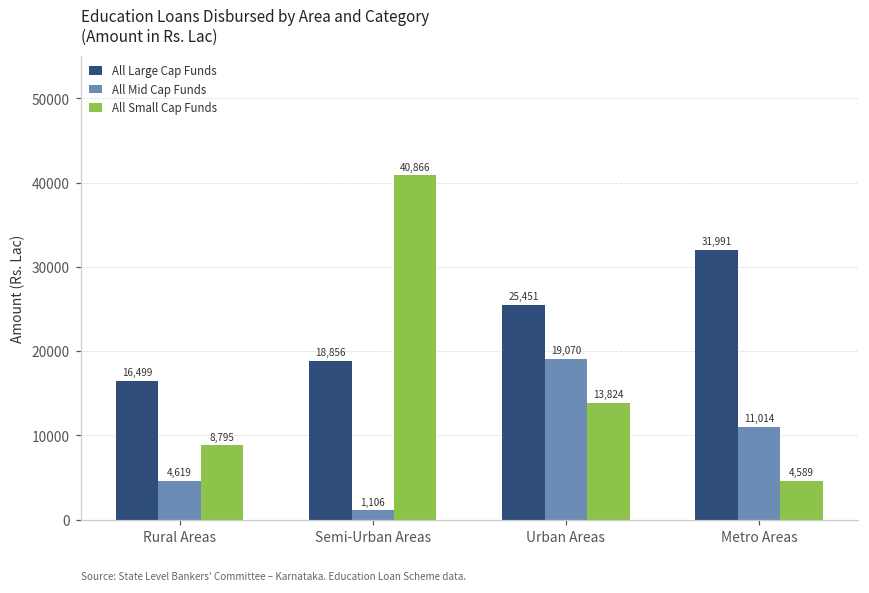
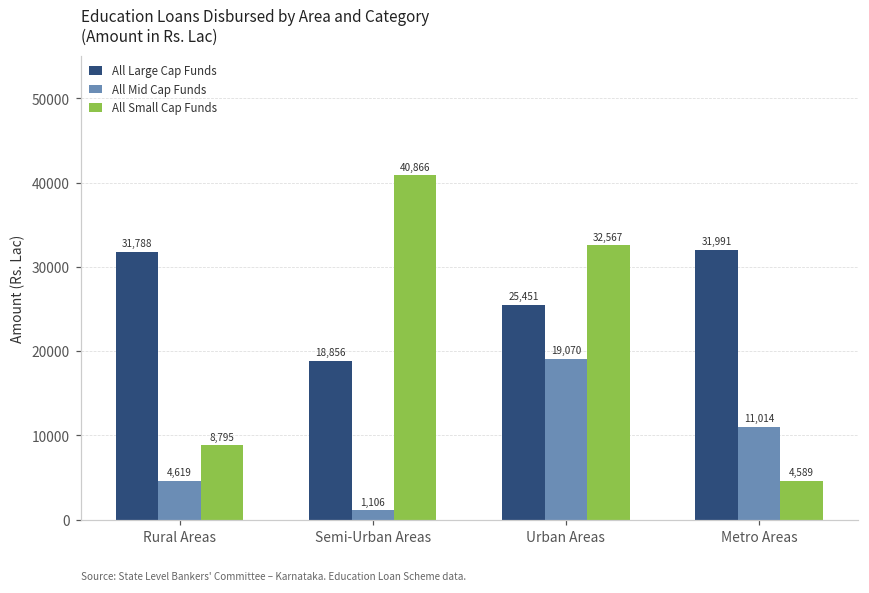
  {
    "All Large Cap Funds": {
-     "Rural Areas": "16,499",
+     "Rural Areas": "31,788",
      "Semi-Urban Areas": "18,856",
      "Urban Areas": "25,451",
      "Metro Areas": "31,991"
    },
    "All Mid Cap Funds": {
      "Rural Areas": "4,619",
      "Semi-Urban Areas": "1,106",
      "Urban Areas": "19,070",
      "Metro Areas": "11,014"
    },
    "All Small Cap Funds": {
      "Rural Areas": "8,795",
      "Semi-Urban Areas": "40,866",
-     "Urban Areas": "13,824",
+     "Urban Areas": "32,567",
      "Metro Areas": "4,589"
    }
  }
